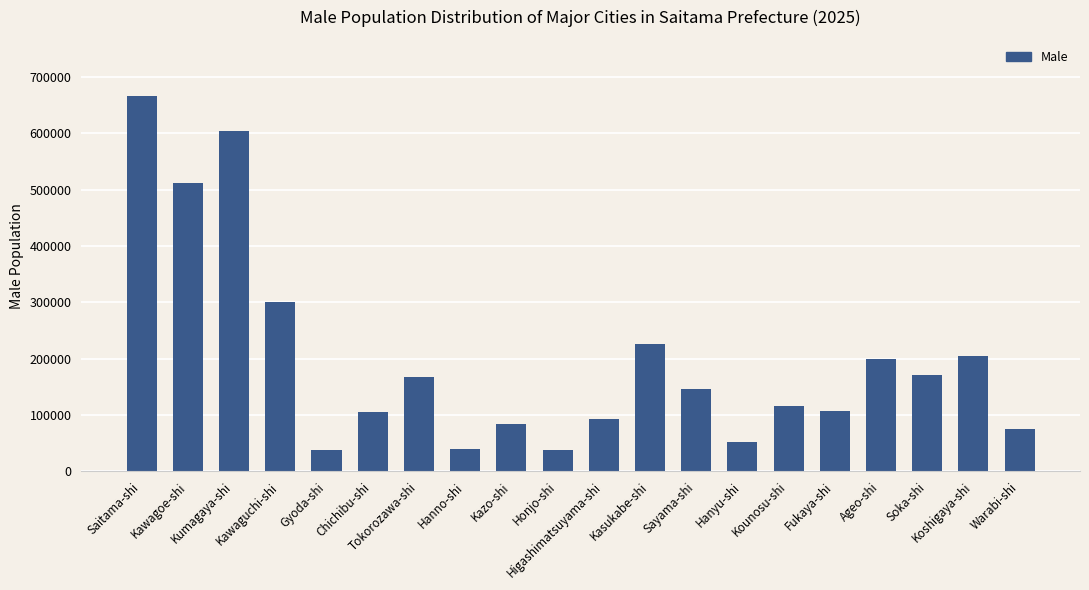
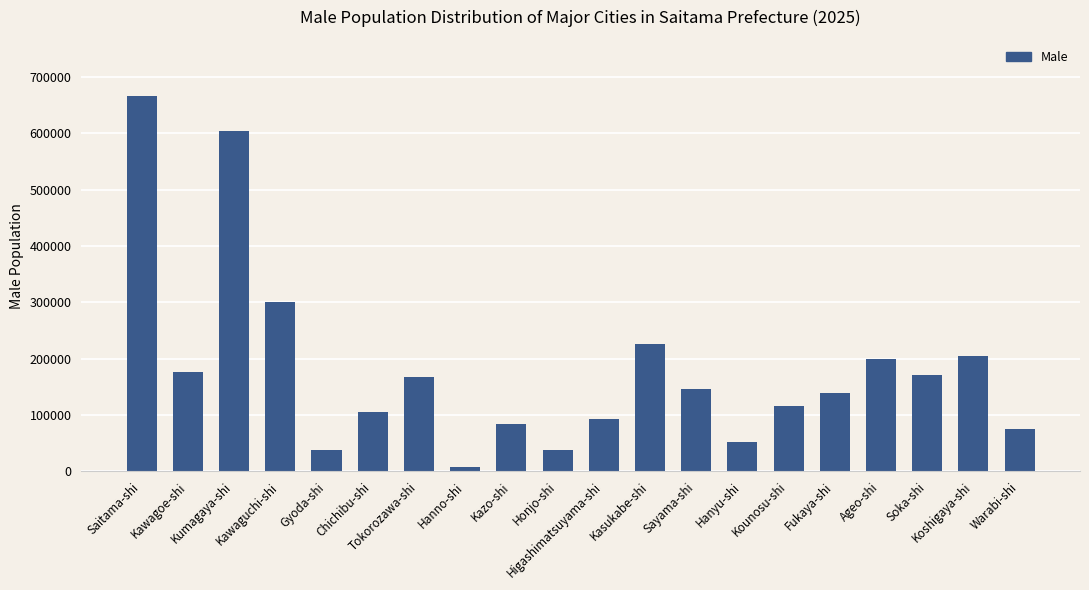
  {
    "Saitama-shi": 670000,
-   "Kawagoe-shi": 510000,
+   "Kawagoe-shi": 180000,
    "Kumagaya-shi": 600000,
    "Kawaguchi-shi": 300000,
    "Gyoda-shi": 40000,
    "Chichibu-shi": 110000,
    "Tokorozawa-shi": 170000,
-   "Hanno-shi": 40000,
+   "Hanno-shi": 10000,
    "Kazo-shi": 80000,
    "Honjo-shi": 40000,
    "Higashimatsuyama-shi": 90000,
    "Kasukabe-shi": 230000,
    "Sayama-shi": 150000,
    "Hanyu-shi": 50000,
    "Kounosu-shi": 120000,
-   "Fukaya-shi": 110000,
+   "Fukaya-shi": 140000,
    "Ageo-shi": 200000,
    "Soka-shi": 170000,
    "Koshigaya-shi": 200000,
    "Warabi-shi": 80000
  }
